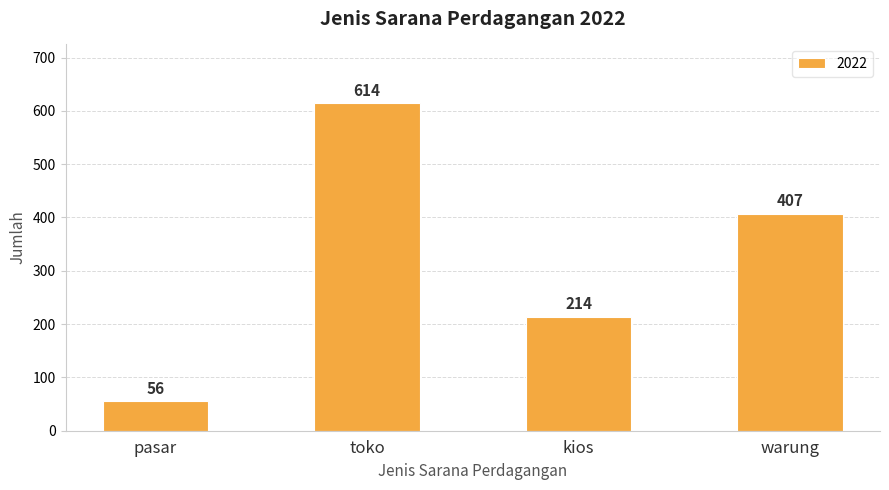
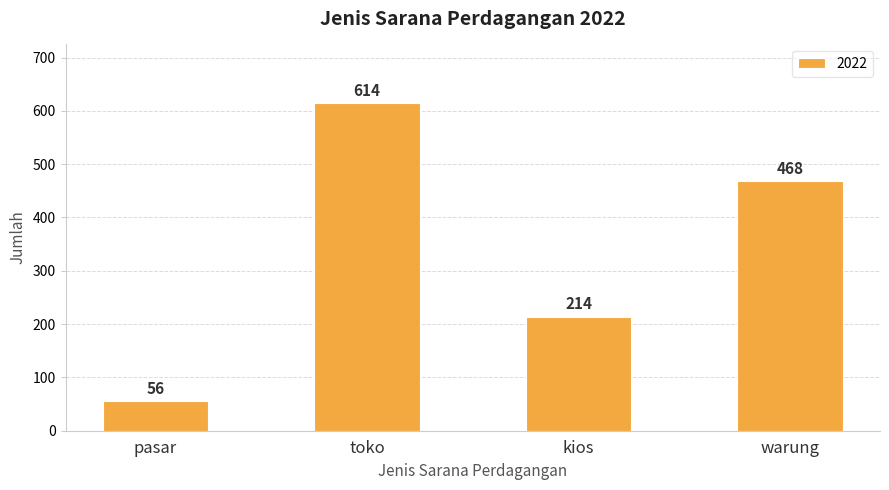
  {
    "pasar": 56,
    "toko": 614,
    "kios": 214,
-   "warung": 407
+   "warung": 468
  }
